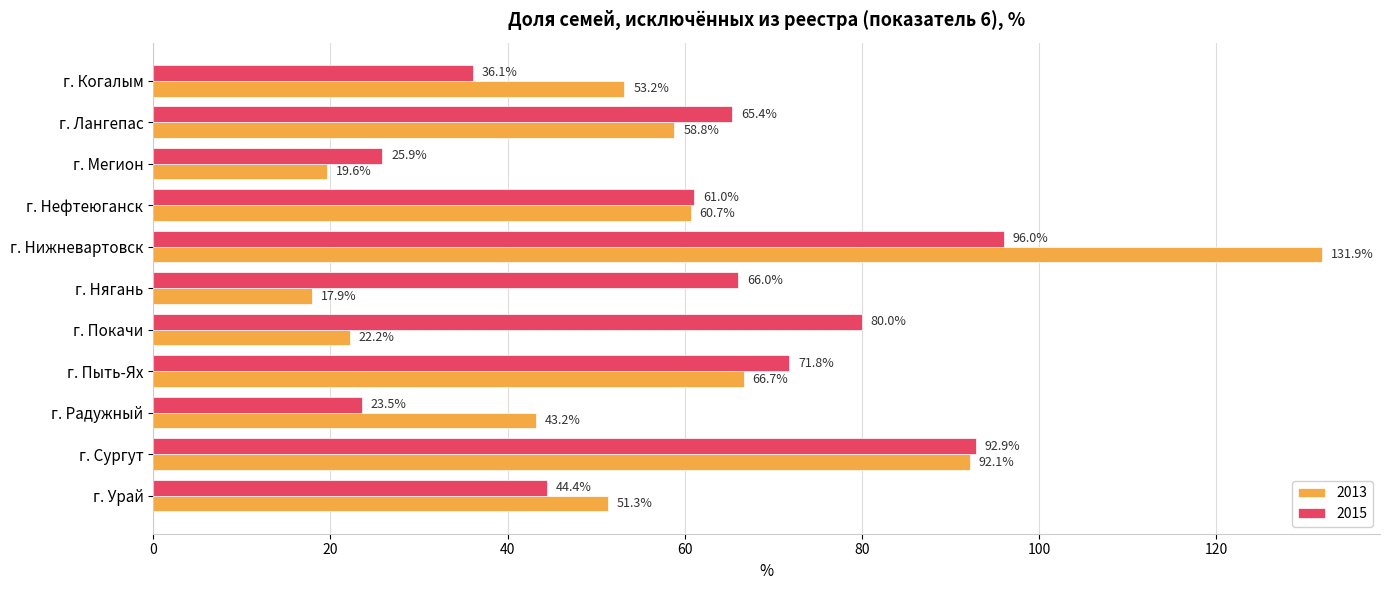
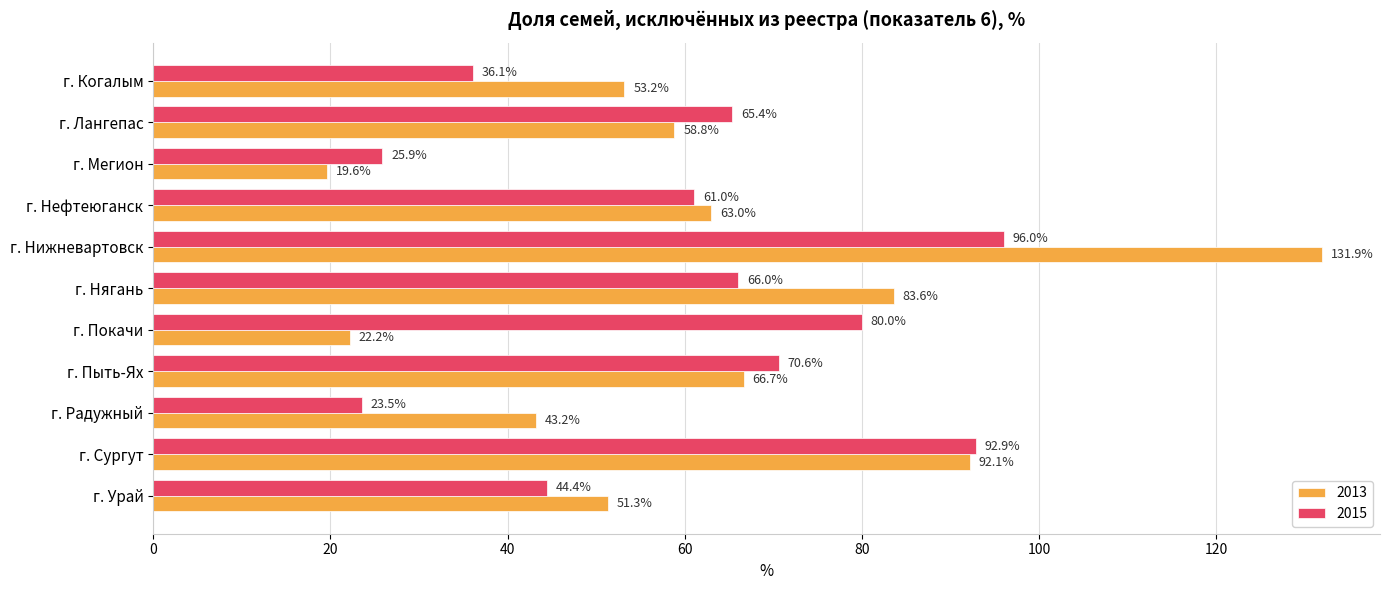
  {
    "2013": {
      "г. Когалым": "53.2%",
      "г. Лангепас": "58.8%",
      "г. Мегион": "19.6%",
-     "г. Нефтеюганск": "60.7%",
+     "г. Нефтеюганск": "63.0%",
      "г. Нижневартовск": "131.9%",
-     "г. Нягань": "17.9%",
+     "г. Нягань": "83.6%",
      "г. Покачи": "22.2%",
      "г. Пыть-Ях": "66.7%",
      "г. Радужный": "43.2%",
      "г. Сургут": "92.1%",
      "г. Урай": "51.3%"
    },
    "2015": {
      "г. Когалым": "36.1%",
      "г. Лангепас": "65.4%",
      "г. Мегион": "25.9%",
      "г. Нефтеюганск": "61.0%",
      "г. Нижневартовск": "96.0%",
      "г. Нягань": "66.0%",
      "г. Покачи": "80.0%",
-     "г. Пыть-Ях": "71.8%",
+     "г. Пыть-Ях": "70.6%",
      "г. Радужный": "23.5%",
      "г. Сургут": "92.9%",
      "г. Урай": "44.4%"
    }
  }
